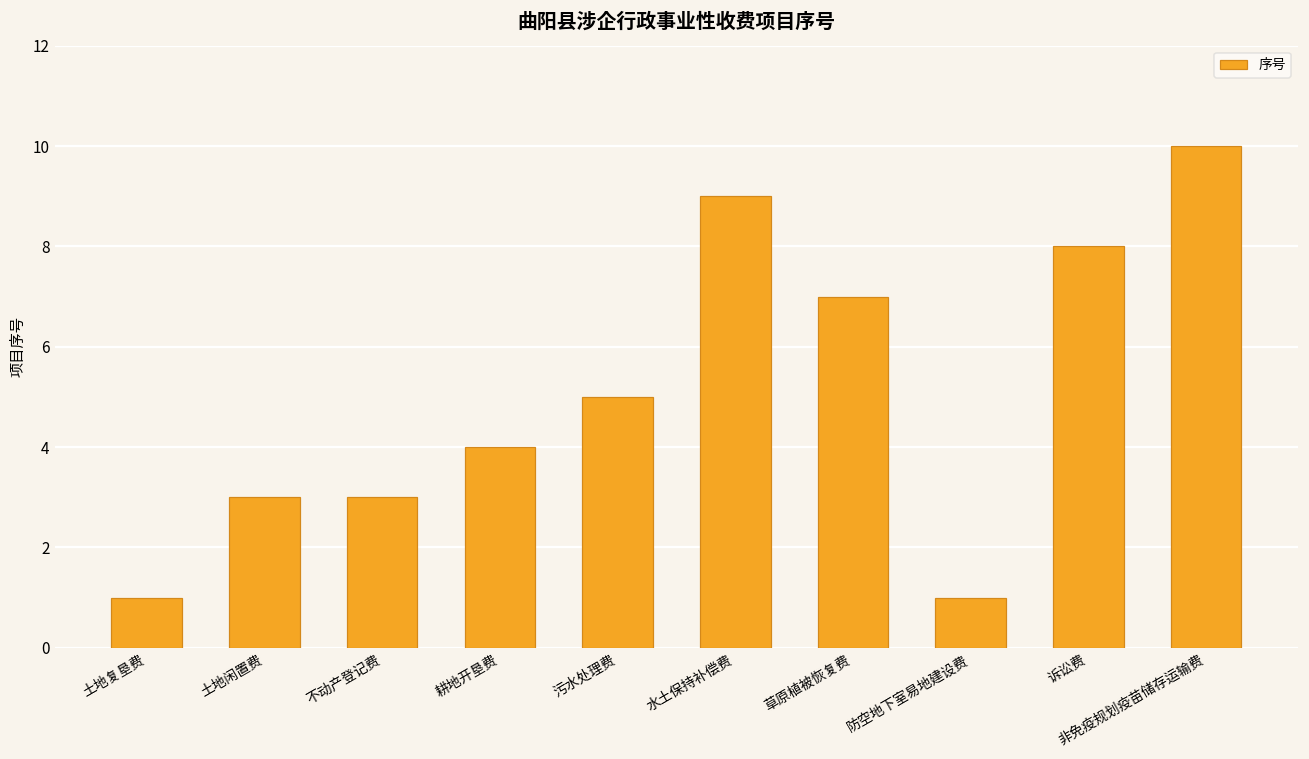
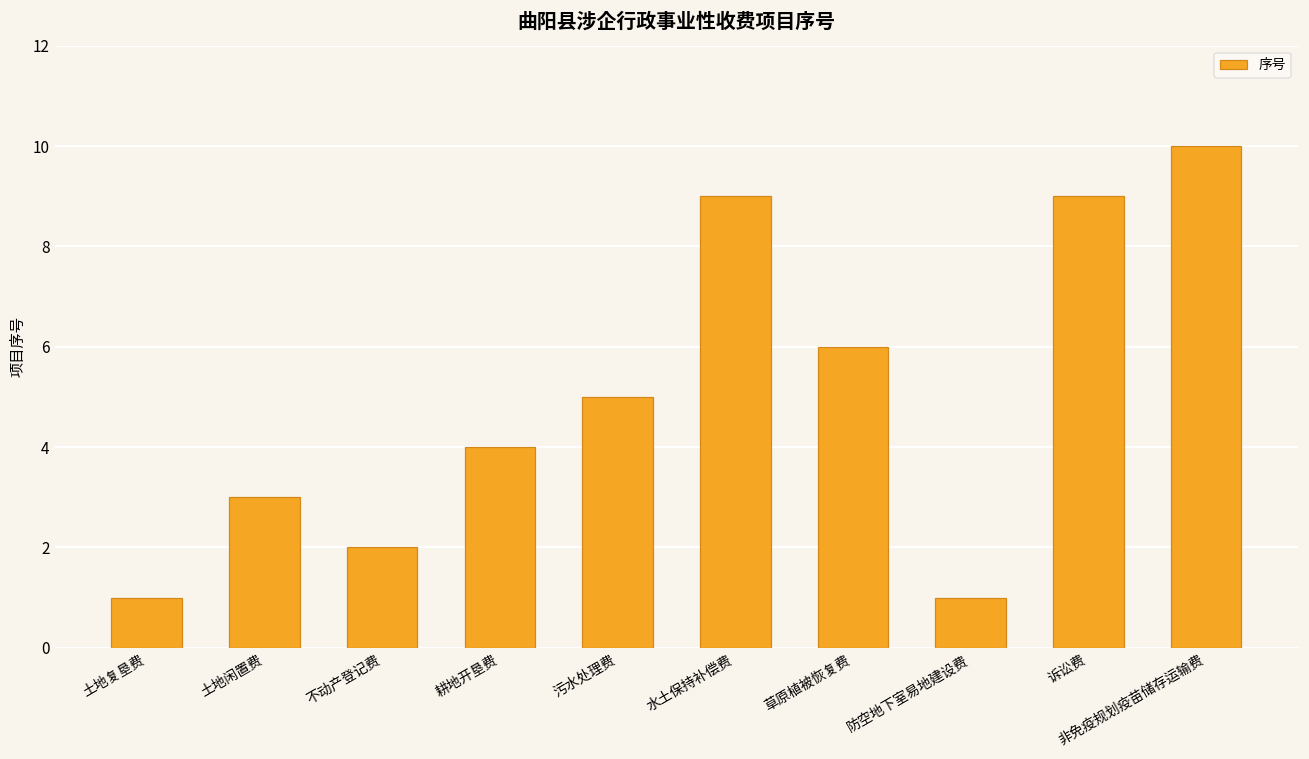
  {
    "土地复垦费": 1,
    "土地闲置费": 3,
-   "不动产登记费": 3,
+   "不动产登记费": 2,
    "耕地开垦费": 4,
    "污水处理费": 5,
    "水土保持补偿费": 9,
-   "草原植被恢复费": 7,
+   "草原植被恢复费": 6,
    "防空地下室易地建设费": 1,
-   "诉讼费": 8,
+   "诉讼费": 9,
    "非免疫规划疫苗储存运输费": 10
  }
